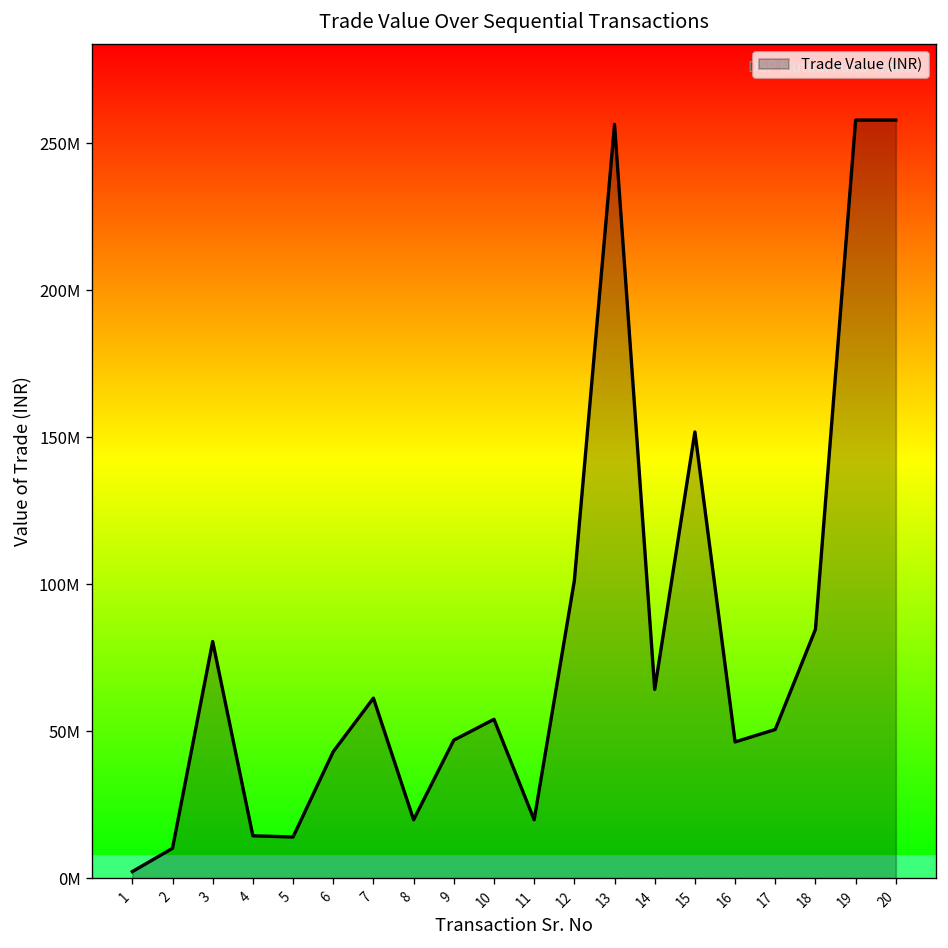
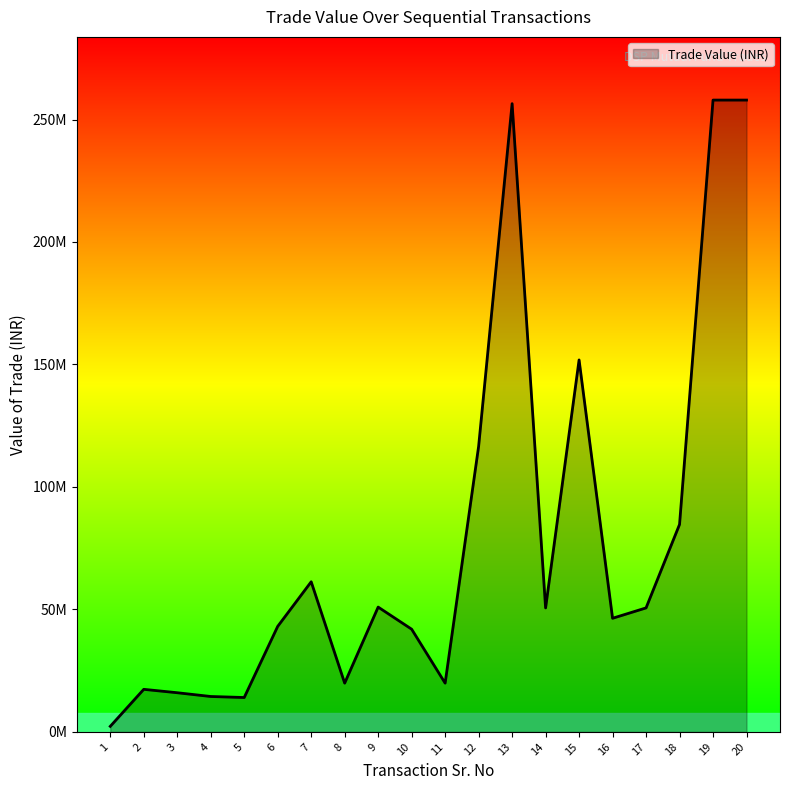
  {
-   "2": 10000000,
-   "3": 81000000,
+   "2": 17000000,
+   "3": 16000000,
    "4": 14000000,
    "5": 14000000,
    "6": 43000000,
    "7": 61000000,
    "8": 20000000,
-   "9": 47000000,
-   "10": 54000000,
+   "9": 51000000,
+   "10": 42000000,
    "11": 20000000,
-   "12": 101000000,
+   "12": 117000000,
    "13": 256000000,
-   "14": 64000000,
+   "14": 51000000,
    "15": 152000000,
    "16": 46000000,
    "17": 51000000,
    "18": 85000000,
    "19": 258000000,
    "20": 258000000
  }
